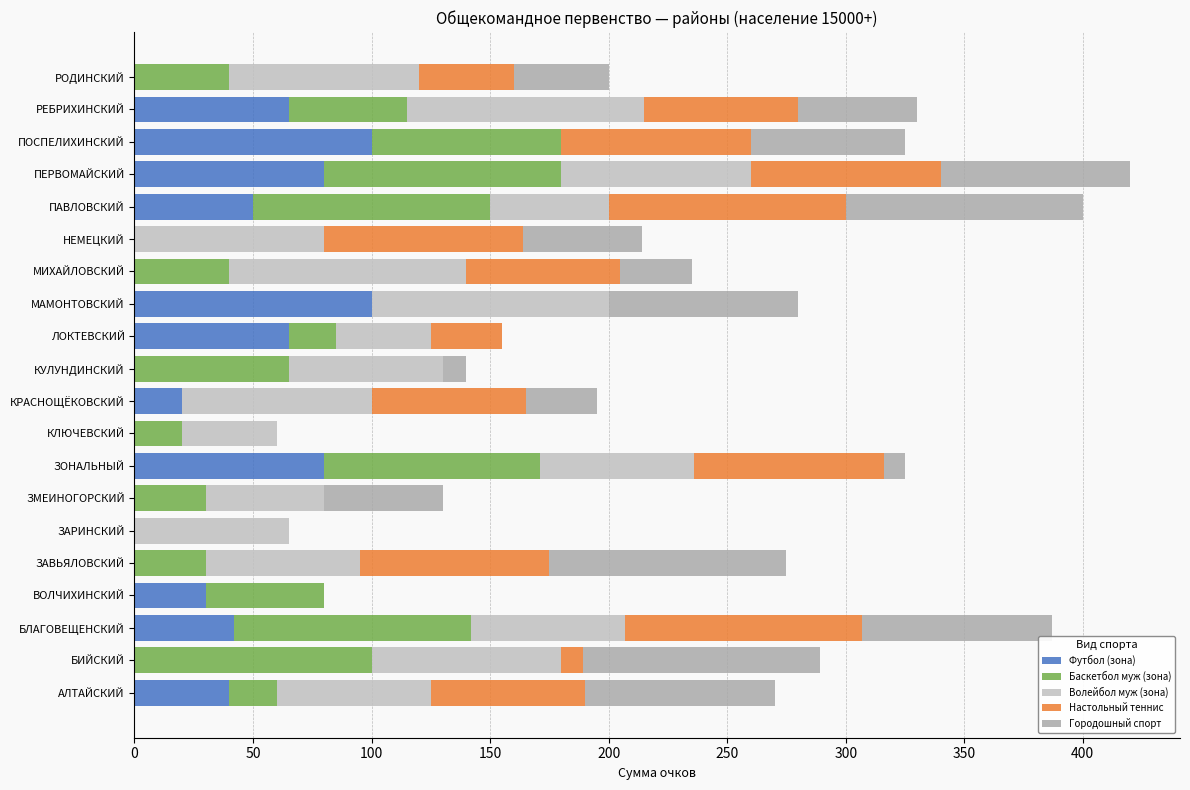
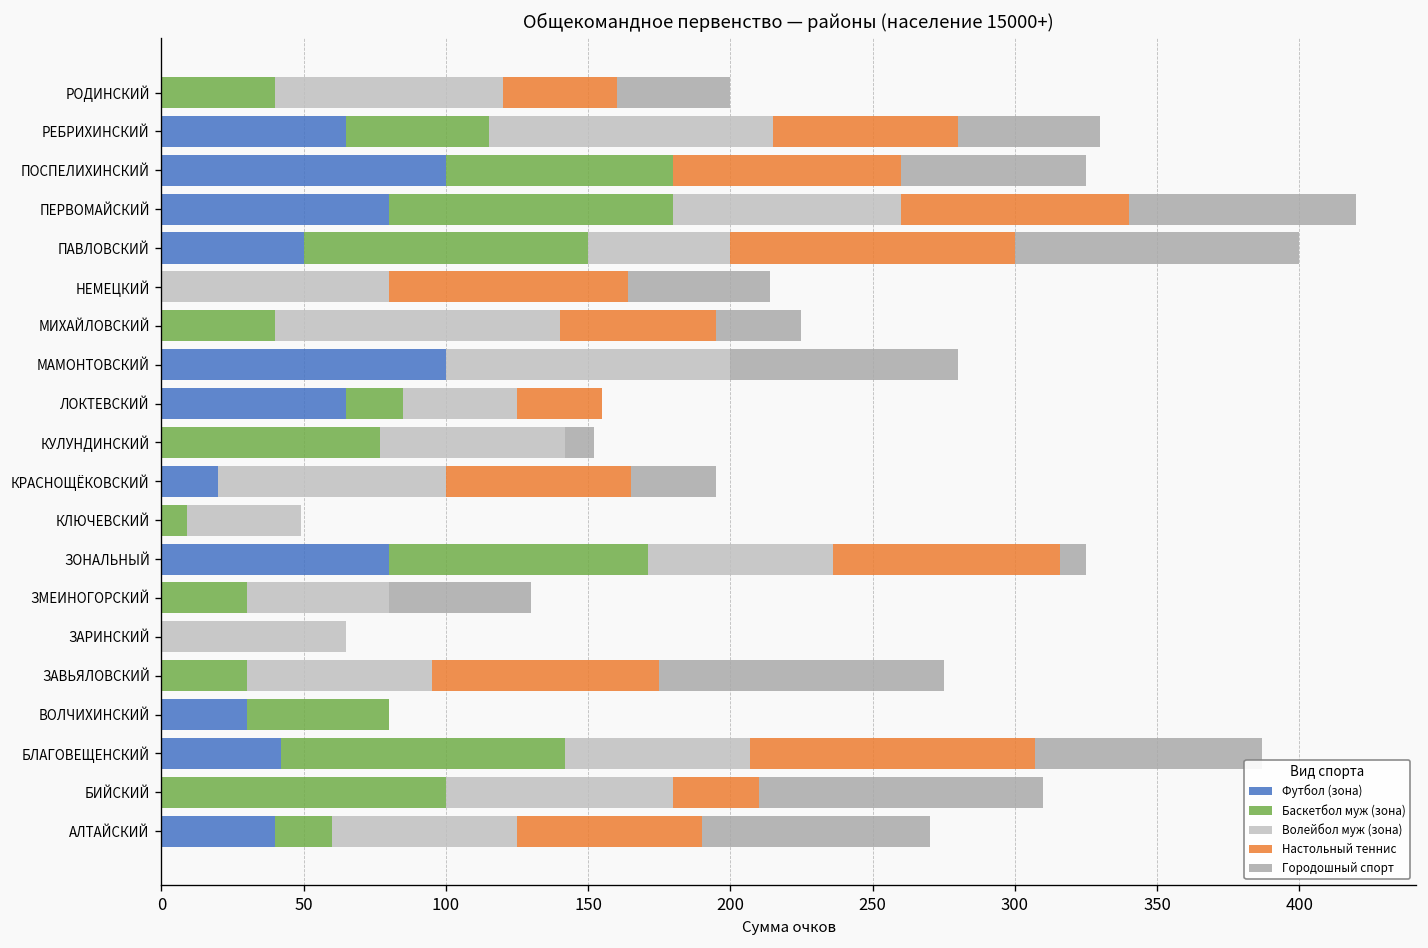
  {
    "Футбол (зона)": {
      "РОДИНСКИЙ": 0,
      "РЕБРИХИНСКИЙ": 65,
      "ПОСПЕЛИХИНСКИЙ": 100,
      "ПЕРВОМАЙСКИЙ": 80,
      "ПАВЛОВСКИЙ": 50,
      "НЕМЕЦКИЙ": 0,
      "МИХАЙЛОВСКИЙ": 0,
      "МАМОНТОВСКИЙ": 100,
      "ЛОКТЕВСКИЙ": 65,
      "КУЛУНДИНСКИЙ": 0,
      "КРАСНОЩЁКОВСКИЙ": 20,
      "КЛЮЧЕВСКИЙ": 0,
      "ЗОНАЛЬНЫЙ": 80,
      "ЗМЕИНОГОРСКИЙ": 0,
      "ЗАРИНСКИЙ": 0,
      "ЗАВЬЯЛОВСКИЙ": 0,
      "ВОЛЧИХИНСКИЙ": 30,
      "БЛАГОВЕЩЕНСКИЙ": 42,
      "БИЙСКИЙ": 0,
      "АЛТАЙСКИЙ": 40
    },
    "Баскетбол муж (зона)": {
      "РОДИНСКИЙ": 40,
      "РЕБРИХИНСКИЙ": 50,
      "ПОСПЕЛИХИНСКИЙ": 80,
      "ПЕРВОМАЙСКИЙ": 100,
      "ПАВЛОВСКИЙ": 100,
      "НЕМЕЦКИЙ": 0,
      "МИХАЙЛОВСКИЙ": 40,
      "МАМОНТОВСКИЙ": 0,
      "ЛОКТЕВСКИЙ": 20,
-     "КУЛУНДИНСКИЙ": 65,
+     "КУЛУНДИНСКИЙ": 77,
      "КРАСНОЩЁКОВСКИЙ": 0,
-     "КЛЮЧЕВСКИЙ": 20,
+     "КЛЮЧЕВСКИЙ": 9,
      "ЗОНАЛЬНЫЙ": 91,
      "ЗМЕИНОГОРСКИЙ": 30,
      "ЗАРИНСКИЙ": 0,
      "ЗАВЬЯЛОВСКИЙ": 30,
      "ВОЛЧИХИНСКИЙ": 50,
      "БЛАГОВЕЩЕНСКИЙ": 100,
      "БИЙСКИЙ": 100,
      "АЛТАЙСКИЙ": 20
    },
    "Настольный теннис": {
      "РОДИНСКИЙ": 40,
      "РЕБРИХИНСКИЙ": 65,
      "ПОСПЕЛИХИНСКИЙ": 80,
      "ПЕРВОМАЙСКИЙ": 80,
      "ПАВЛОВСКИЙ": 100,
      "НЕМЕЦКИЙ": 84,
-     "МИХАЙЛОВСКИЙ": 65,
+     "МИХАЙЛОВСКИЙ": 55,
      "МАМОНТОВСКИЙ": 0,
      "ЛОКТЕВСКИЙ": 30,
      "КУЛУНДИНСКИЙ": 0,
      "КРАСНОЩЁКОВСКИЙ": 65,
      "КЛЮЧЕВСКИЙ": 0,
      "ЗОНАЛЬНЫЙ": 80,
      "ЗМЕИНОГОРСКИЙ": 0,
      "ЗАРИНСКИЙ": 0,
      "ЗАВЬЯЛОВСКИЙ": 80,
      "ВОЛЧИХИНСКИЙ": 0,
      "БЛАГОВЕЩЕНСКИЙ": 100,
-     "БИЙСКИЙ": 9,
+     "БИЙСКИЙ": 30,
      "АЛТАЙСКИЙ": 65
    }
  }
